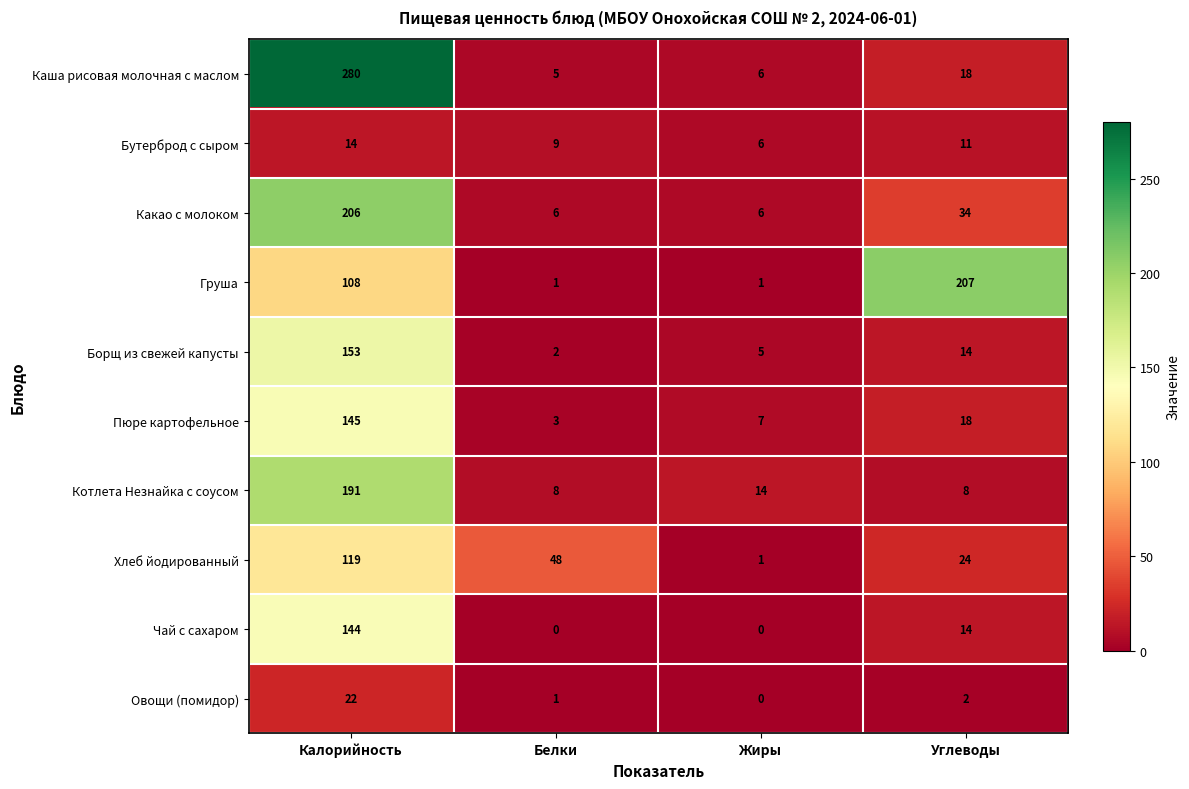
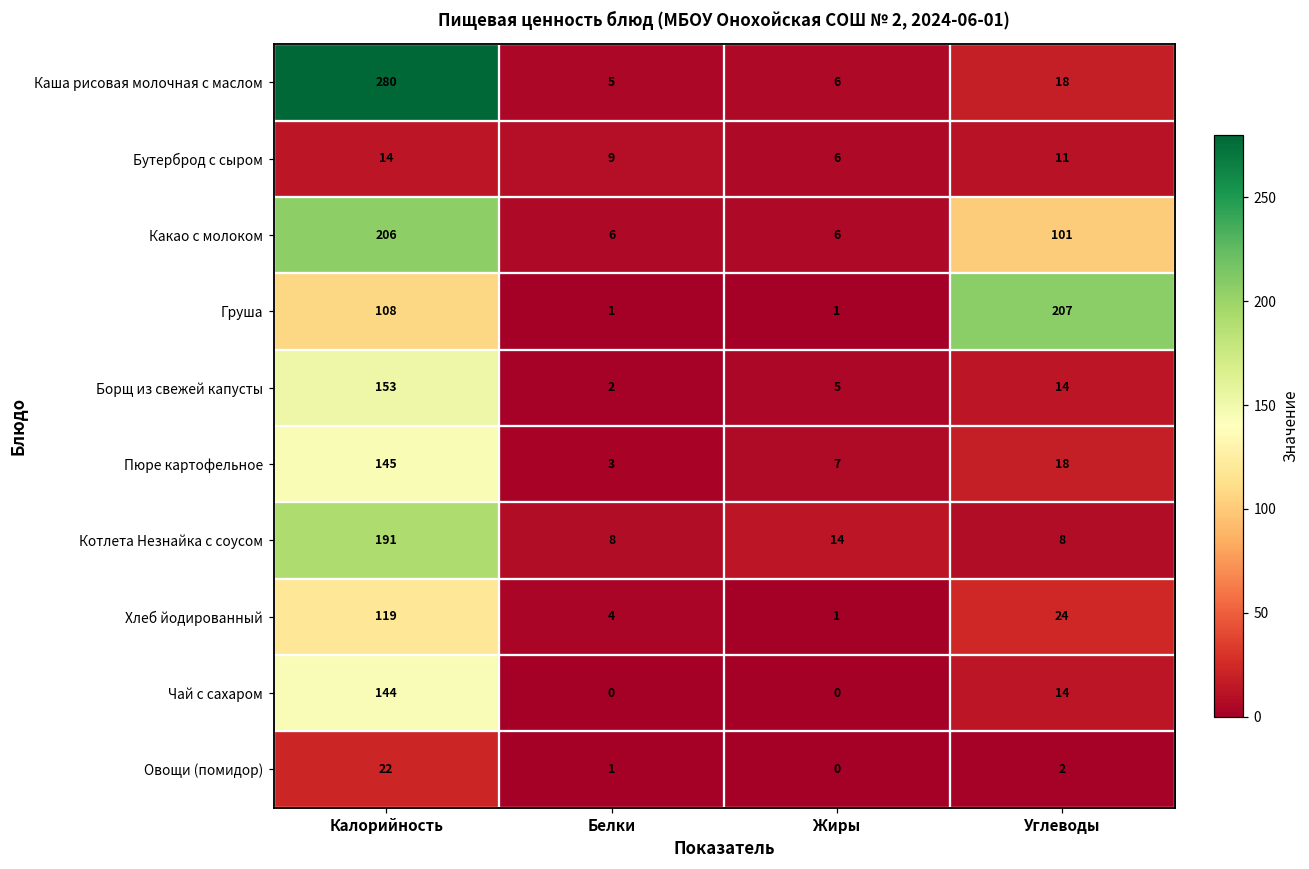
  {
    "Каша рисовая молочная с маслом": {
      "Калорийность": 280,
      "Белки": 5,
      "Жиры": 6,
      "Углеводы": 18
    },
    "Бутерброд с сыром": {
      "Калорийность": 14,
      "Белки": 9,
      "Жиры": 6,
      "Углеводы": 11
    },
    "Какао с молоком": {
      "Калорийность": 206,
      "Белки": 6,
      "Жиры": 6,
-     "Углеводы": 34
+     "Углеводы": 101
    },
    "Груша": {
      "Калорийность": 108,
      "Белки": 1,
      "Жиры": 1,
      "Углеводы": 207
    },
    "Борщ из свежей капусты": {
      "Калорийность": 153,
      "Белки": 2,
      "Жиры": 5,
      "Углеводы": 14
    },
    "Пюре картофельное": {
      "Калорийность": 145,
      "Белки": 3,
      "Жиры": 7,
      "Углеводы": 18
    },
    "Котлета Незнайка с соусом": {
      "Калорийность": 191,
      "Белки": 8,
      "Жиры": 14,
      "Углеводы": 8
    },
    "Хлеб йодированный": {
      "Калорийность": 119,
-     "Белки": 48,
+     "Белки": 4,
      "Жиры": 1,
      "Углеводы": 24
    },
    "Чай с сахаром": {
      "Калорийность": 144,
      "Белки": 0,
      "Жиры": 0,
      "Углеводы": 14
    },
    "Овощи (помидор)": {
      "Калорийность": 22,
      "Белки": 1,
      "Жиры": 0,
      "Углеводы": 2
    }
  }
